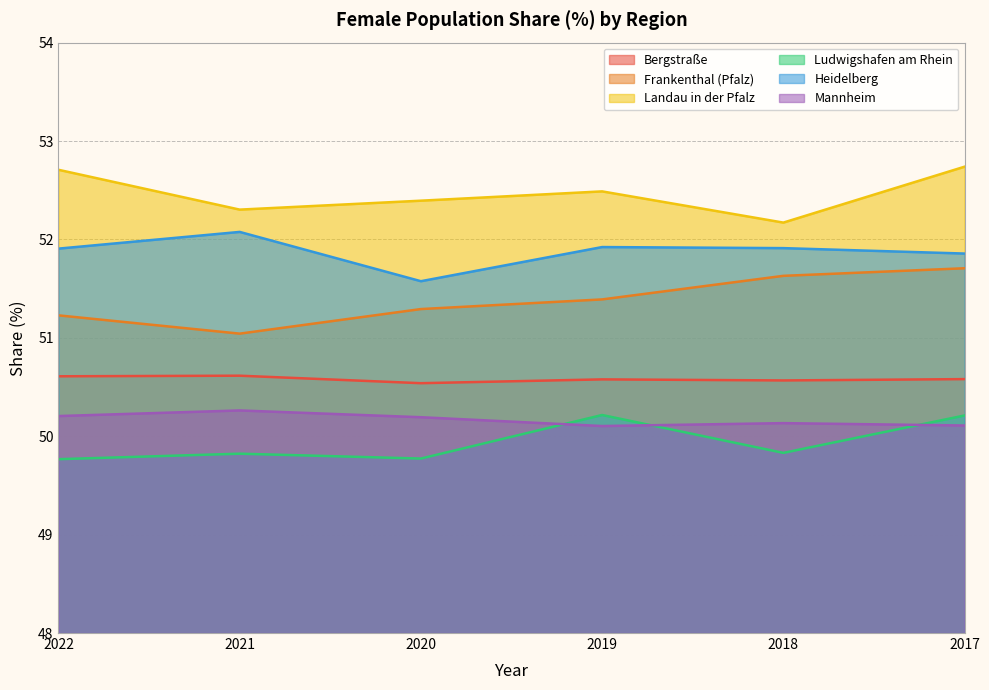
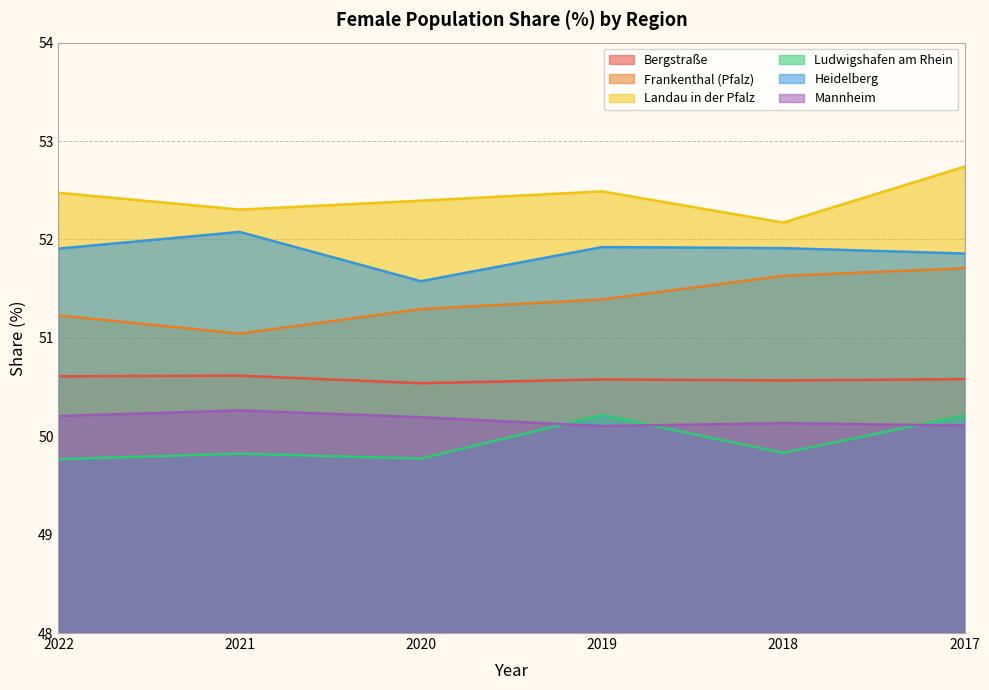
  {
    "Landau in der Pfalz": {
-     "2022": 52.7,
+     "2022": 52.5,
      "2021": 52.3,
      "2020": 52.4,
      "2019": 52.5,
      "2018": 52.2,
      "2017": 52.7
    },
    "Ludwigshafen am Rhein": {
      "2022": 49.8,
      "2021": 49.8,
      "2020": 49.8,
      "2019": 50.2,
      "2018": 49.8,
      "2017": 50.2
    },
    "Heidelberg": {
      "2022": 51.9,
      "2021": 52.1,
      "2020": 51.6,
      "2019": 51.9,
      "2018": 51.9,
      "2017": 51.9
    },
    "Mannheim": {
      "2022": 50.2,
      "2021": 50.3,
      "2020": 50.2,
      "2019": 50.1,
      "2018": 50.1,
      "2017": 50.1
    }
  }
